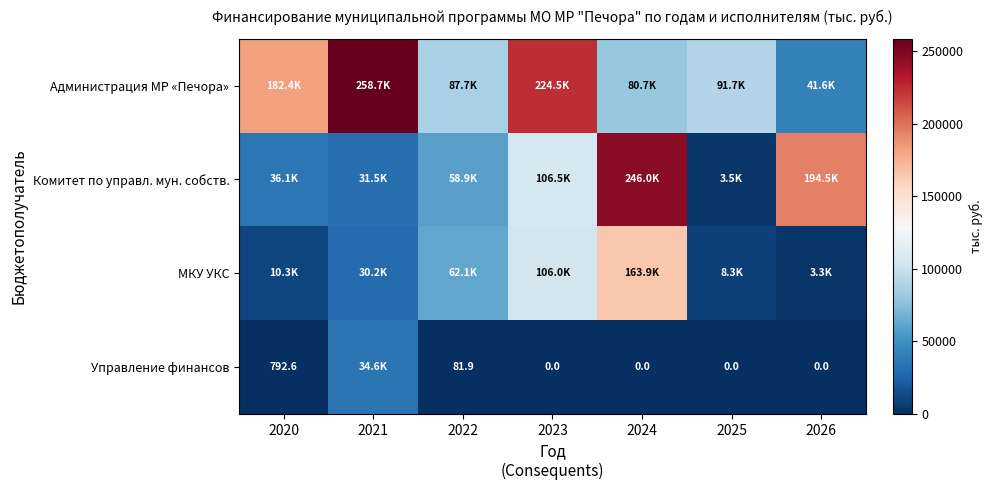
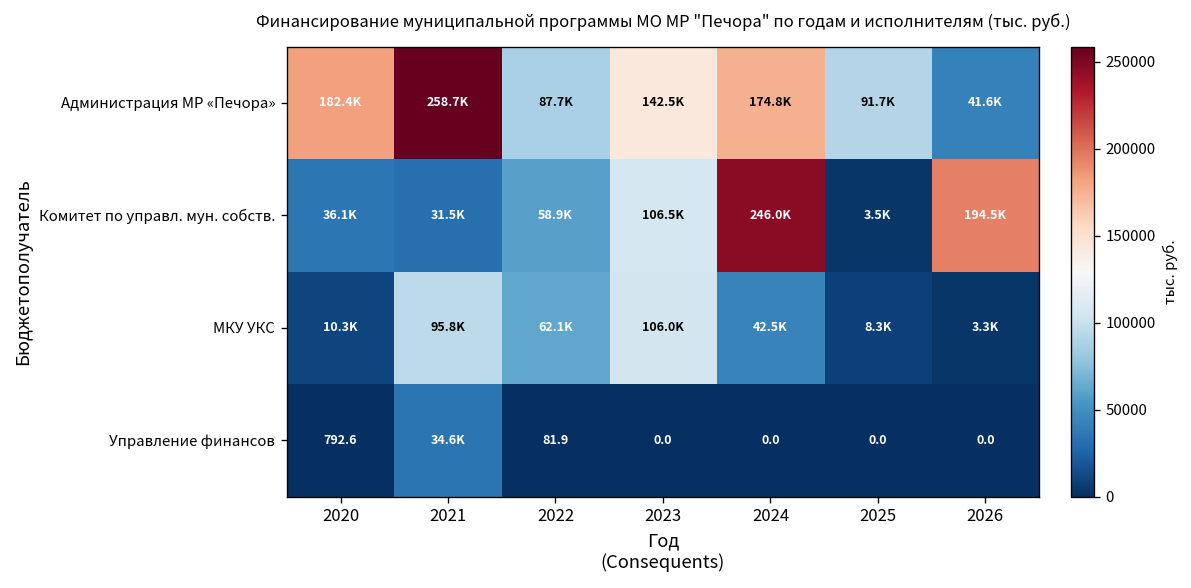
  {
    "Администрация МР «Печора»": {
      "2020": "182.4K",
      "2021": "258.7K",
      "2022": "87.7K",
-     "2023": "224.5K",
-     "2024": "80.7K",
+     "2023": "142.5K",
+     "2024": "174.8K",
      "2025": "91.7K",
      "2026": "41.6K"
    },
    "Комитет по управл. мун. собств.": {
      "2020": "36.1K",
      "2021": "31.5K",
      "2022": "58.9K",
      "2023": "106.5K",
      "2024": "246.0K",
      "2025": "3.5K",
      "2026": "194.5K"
    },
    "МКУ УКС": {
      "2020": "10.3K",
-     "2021": "30.2K",
+     "2021": "95.8K",
      "2022": "62.1K",
      "2023": "106.0K",
-     "2024": "163.9K",
+     "2024": "42.5K",
      "2025": "8.3K",
      "2026": "3.3K"
    },
    "Управление финансов": {
      "2020": "792.6",
      "2021": "34.6K",
      "2022": "81.9",
      "2023": "0.0",
      "2024": "0.0",
      "2025": "0.0",
      "2026": "0.0"
    }
  }
